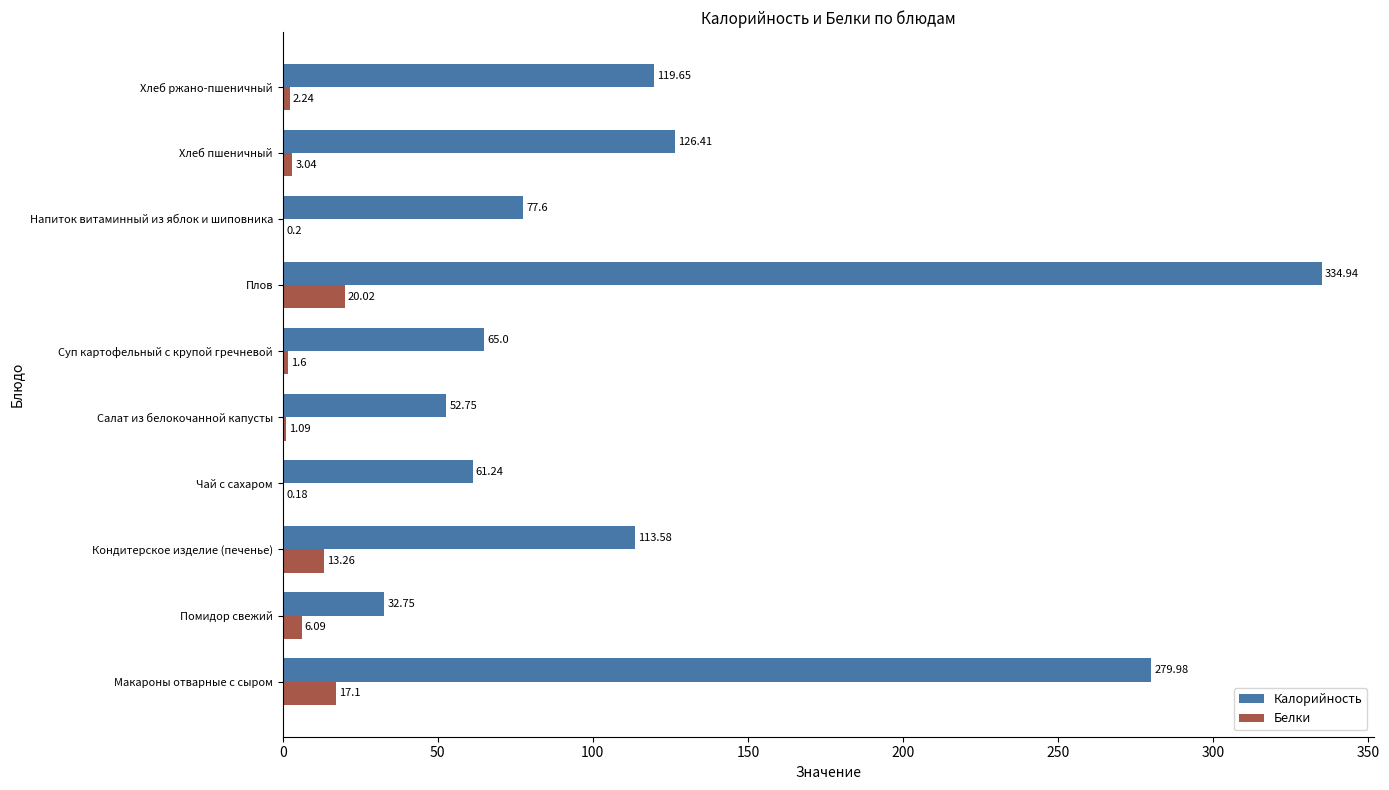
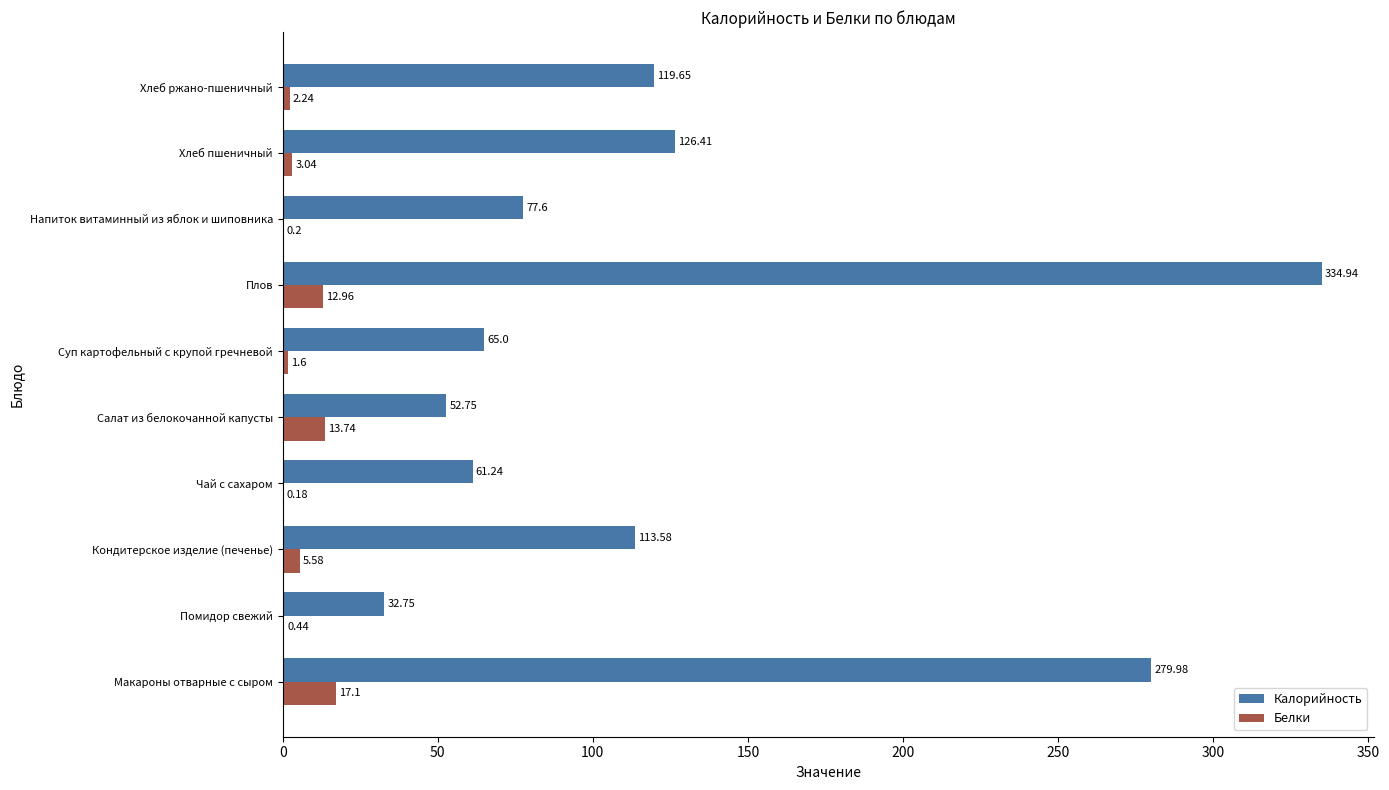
  {
    "Калорийность": {
      "Хлеб ржано-пшеничный": 119.65,
      "Хлеб пшеничный": 126.41,
      "Напиток витаминный из яблок и шиповника": 77.6,
      "Плов": 334.94,
      "Суп картофельный с крупой гречневой": 65.0,
      "Салат из белокочанной капусты": 52.75,
      "Чай с сахаром": 61.24,
      "Кондитерское изделие (печенье)": 113.58,
      "Помидор свежий": 32.75,
      "Макароны отварные с сыром": 279.98
    },
    "Белки": {
      "Хлеб ржано-пшеничный": 2.24,
      "Хлеб пшеничный": 3.04,
      "Напиток витаминный из яблок и шиповника": 0.2,
-     "Плов": 20.02,
+     "Плов": 12.96,
      "Суп картофельный с крупой гречневой": 1.6,
-     "Салат из белокочанной капусты": 1.09,
+     "Салат из белокочанной капусты": 13.74,
      "Чай с сахаром": 0.18,
-     "Кондитерское изделие (печенье)": 13.26,
-     "Помидор свежий": 6.09,
+     "Кондитерское изделие (печенье)": 5.58,
+     "Помидор свежий": 0.44,
      "Макароны отварные с сыром": 17.1
    }
  }
